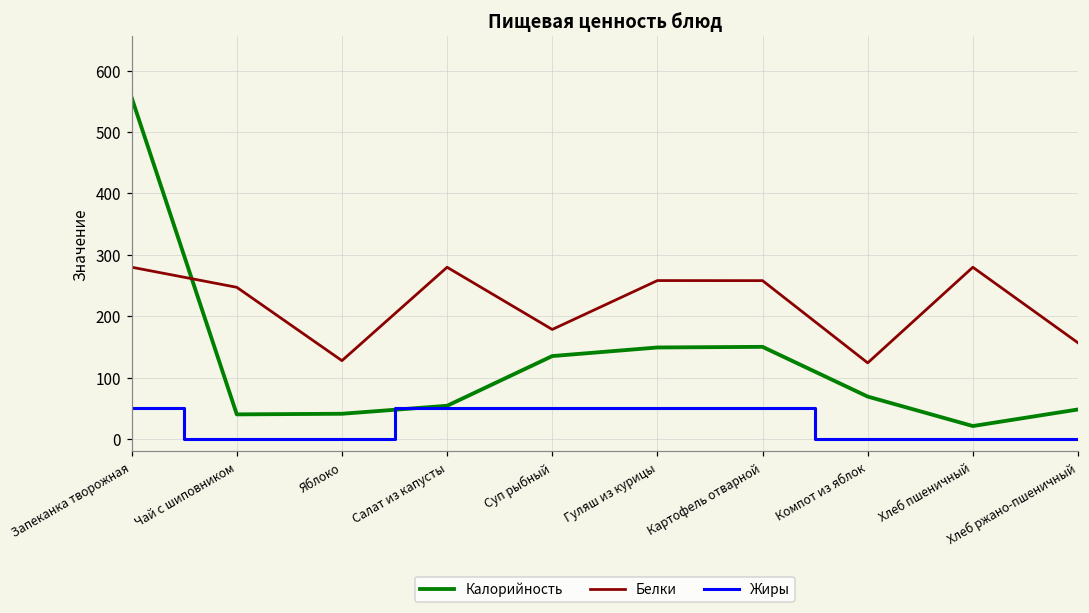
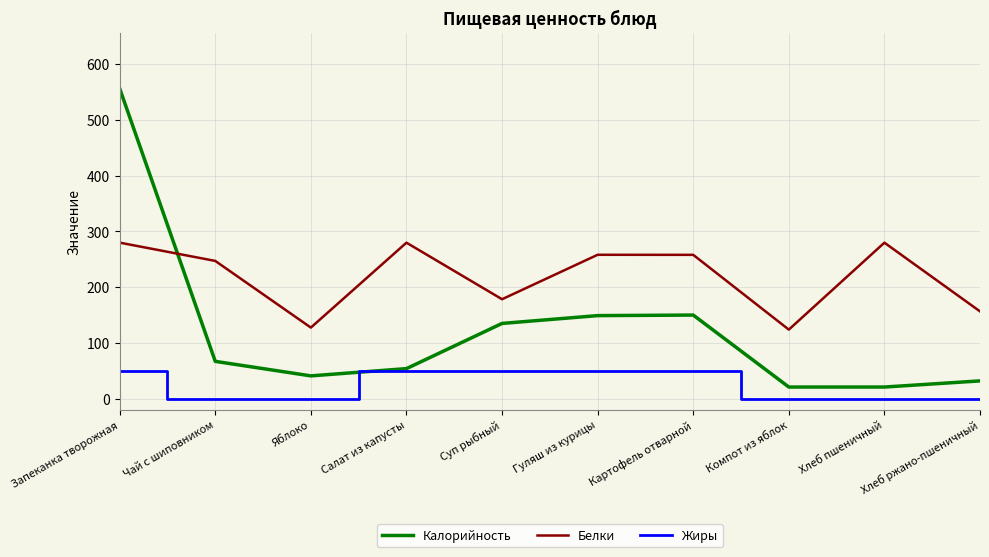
  {
    "Калорийность": {
      "Запеканка творожная": 560,
-     "Чай с шиповником": 40,
+     "Чай с шиповником": 70,
      "Яблоко": 40,
      "Суп рыбный": 140,
      "Гуляш из курицы": 150,
      "Картофель отварной": 150,
-     "Компот из яблок": 70,
+     "Компот из яблок": 20,
      "Хлеб пшеничный": 20,
-     "Хлеб ржано-пшеничный": 50
+     "Хлеб ржано-пшеничный": 30
    },
    "Белки": {
      "Запеканка творожная": 280,
      "Чай с шиповником": 250,
      "Яблоко": 130,
      "Салат из капусты": 280,
      "Суп рыбный": 180,
      "Гуляш из курицы": 260,
      "Картофель отварной": 260,
      "Компот из яблок": 120,
      "Хлеб пшеничный": 280,
      "Хлеб ржано-пшеничный": 160
    },
    "Жиры": {
      "Запеканка творожная": 50,
      "Чай с шиповником": 0,
      "Яблоко": 0,
      "Суп рыбный": 50,
      "Гуляш из курицы": 50,
      "Картофель отварной": 50,
      "Компот из яблок": 0,
      "Хлеб пшеничный": 0,
      "Хлеб ржано-пшеничный": 0
    }
  }
